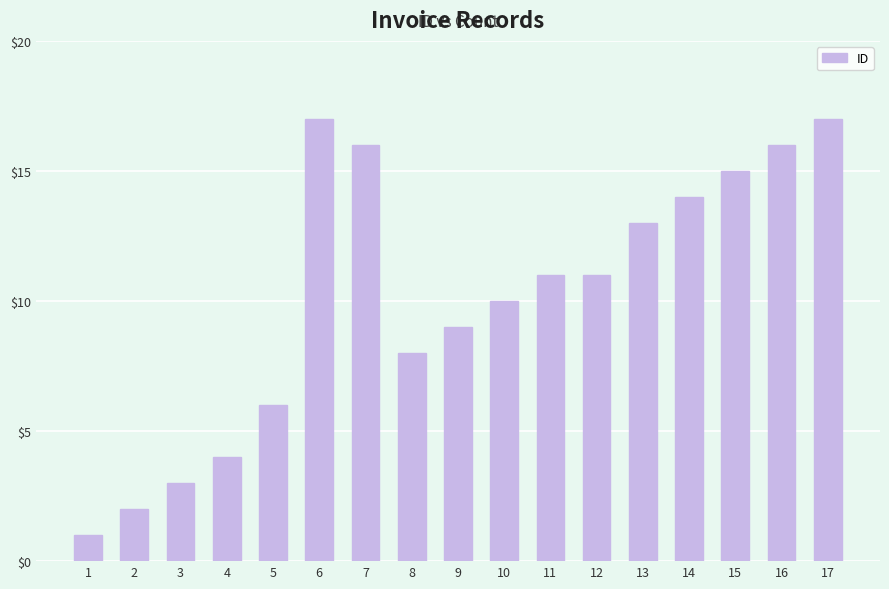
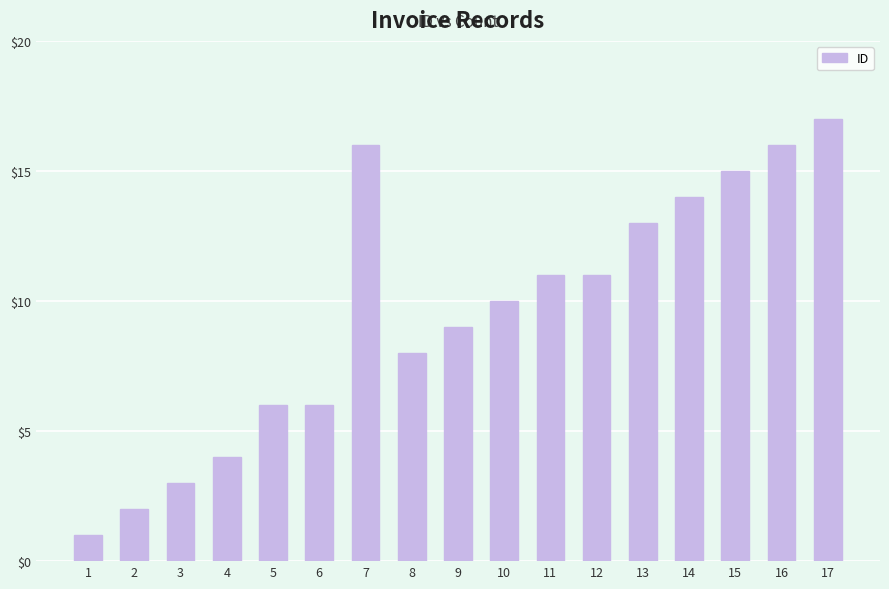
  {
    "1": "$1",
    "2": "$2",
    "3": "$3",
    "4": "$4",
    "5": "$6",
-   "6": "$17",
+   "6": "$6",
    "7": "$16",
    "8": "$8",
    "9": "$9",
    "10": "$10",
    "11": "$11",
    "12": "$11",
    "13": "$13",
    "14": "$14",
    "15": "$15",
    "16": "$16",
    "17": "$17"
  }
